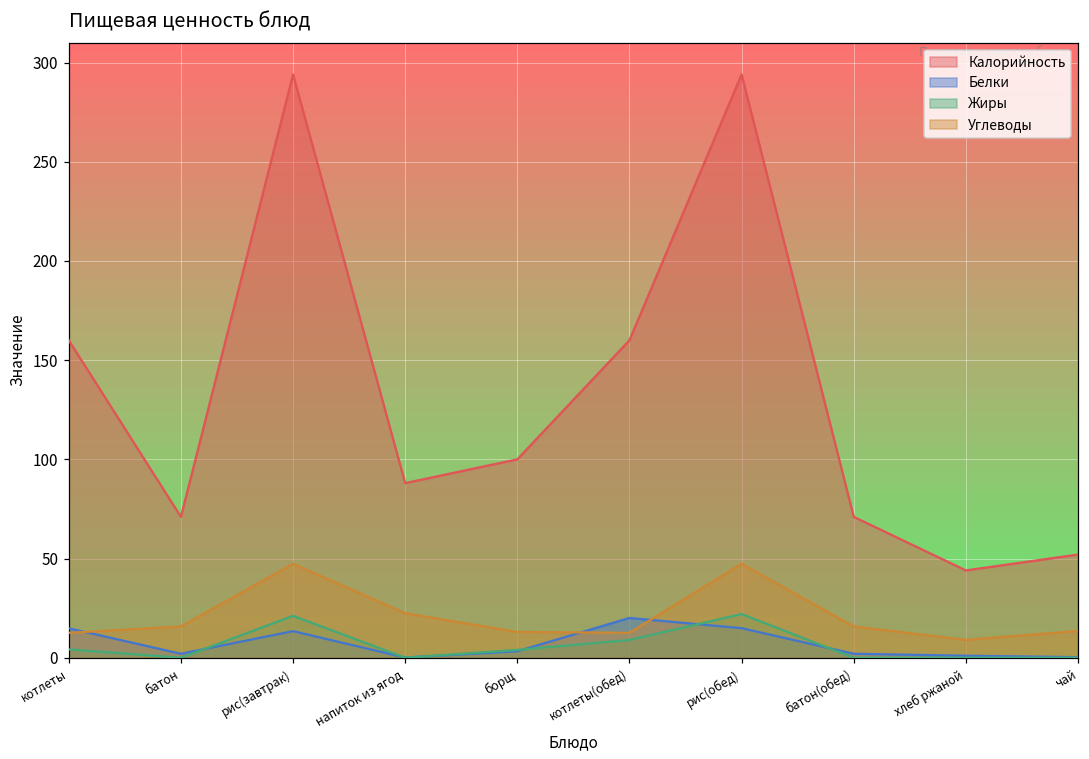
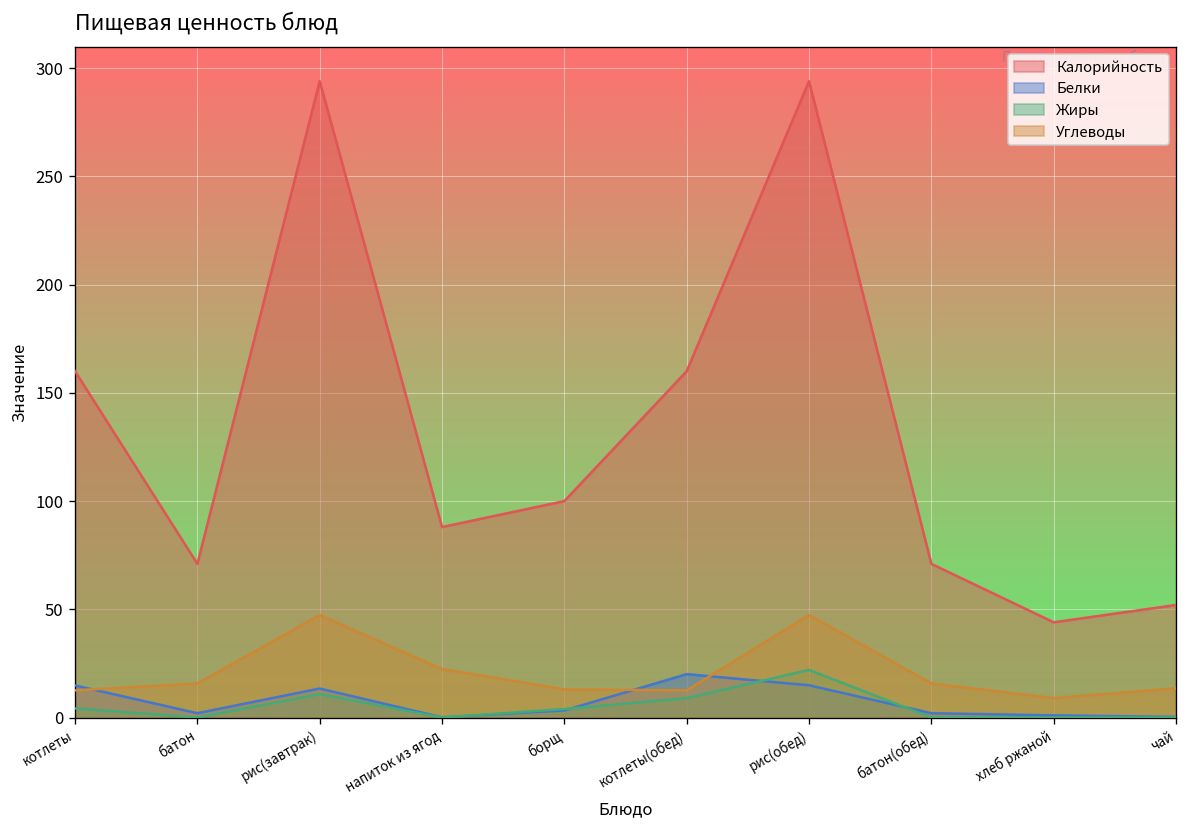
  {
    "Белки": {
      "котлеты": 15,
      "батон": 2,
      "рис(завтрак)": 13,
      "котлеты(обед)": 20,
      "рис(обед)": 15,
      "батон(обед)": 2
    },
    "Жиры": {
      "котлеты": 4,
      "батон": 0,
-     "рис(завтрак)": 21,
+     "рис(завтрак)": 11,
      "котлеты(обед)": 9,
      "рис(обед)": 22,
      "батон(обед)": 0
    }
  }
